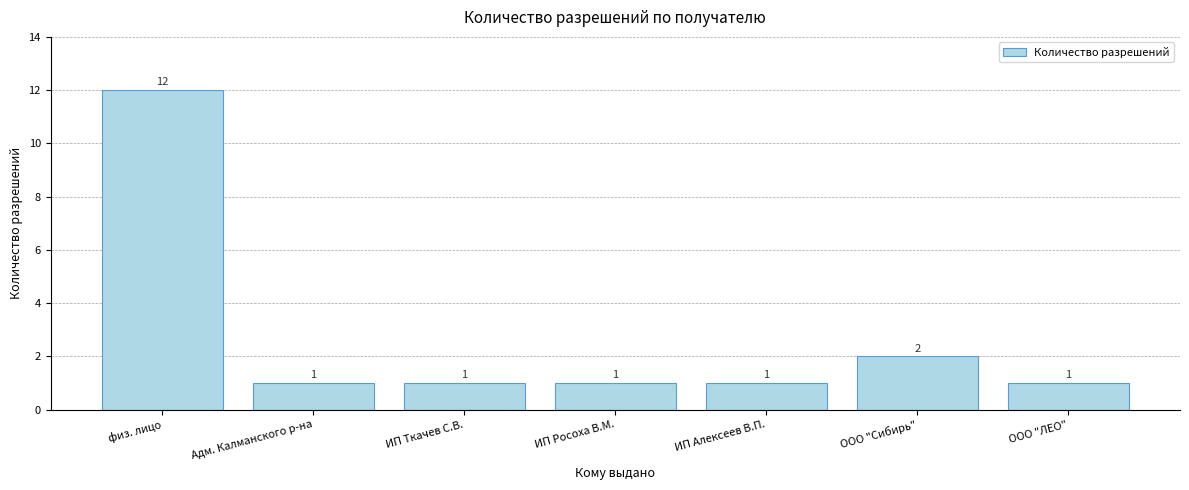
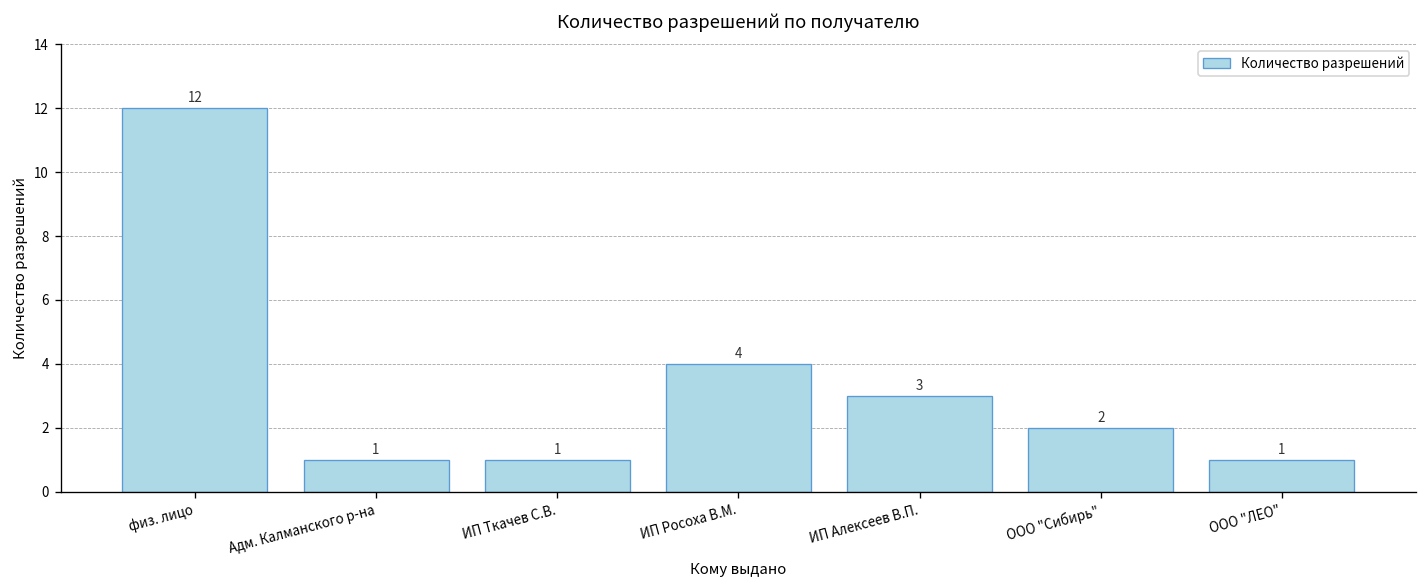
  {
    "физ. лицо": 12,
    "Адм. Калманского р-на": 1,
    "ИП Ткачев С.В.": 1,
-   "ИП Росоха В.М.": 1,
-   "ИП Алексеев В.П.": 1,
+   "ИП Росоха В.М.": 4,
+   "ИП Алексеев В.П.": 3,
    "ООО \"Сибирь\"": 2,
    "ООО \"ЛЕО\"": 1
  }
